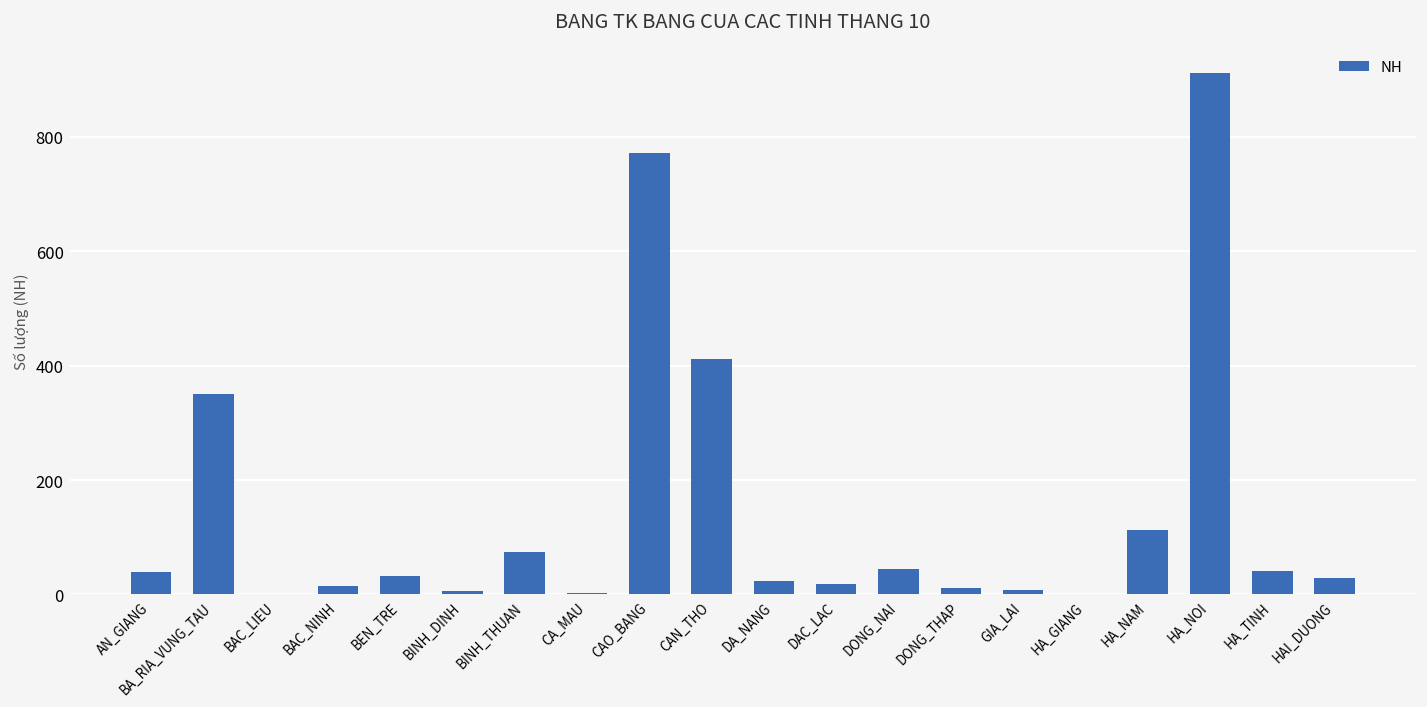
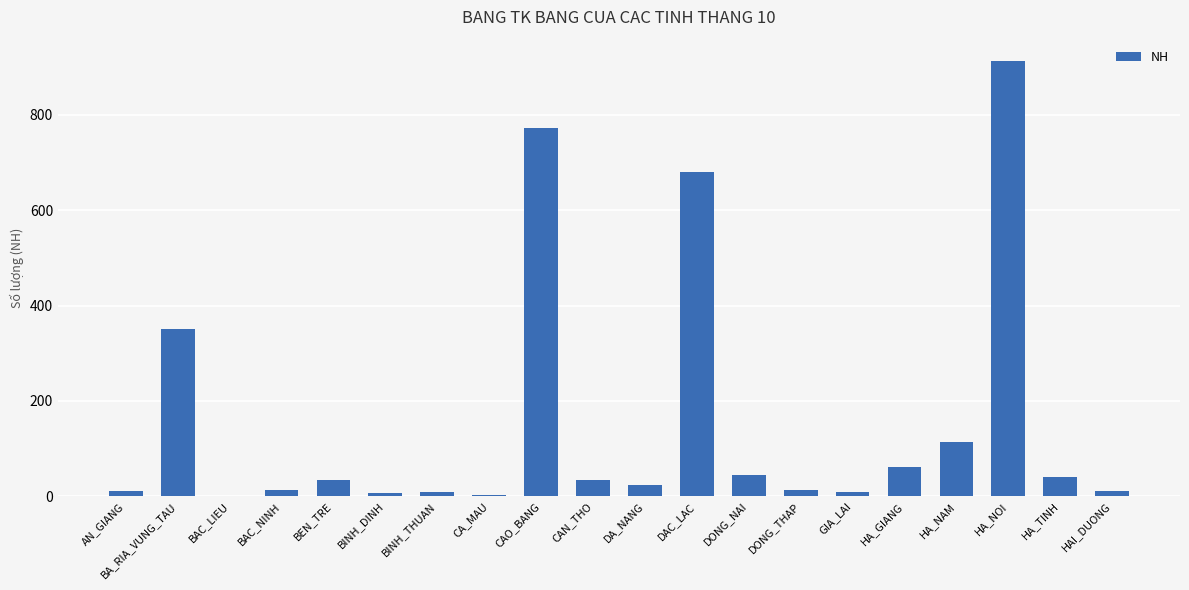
  {
-   "AN_GIANG": 40,
+   "AN_GIANG": 10,
    "BA_RIA_VUNG_TAU": 350,
    "BAC_NINH": 10,
    "BEN_TRE": 30,
    "BINH_DINH": 10,
-   "BINH_THUAN": 70,
+   "BINH_THUAN": 10,
    "CAO_BANG": 770,
-   "CAN_THO": 410,
+   "CAN_THO": 30,
    "DA_NANG": 20,
-   "DAC_LAC": 20,
+   "DAC_LAC": 680,
    "DONG_NAI": 50,
    "DONG_THAP": 10,
    "GIA_LAI": 10,
-   "HA_GIANG": 0,
+   "HA_GIANG": 60,
    "HA_NAM": 110,
    "HA_NOI": 910,
    "HA_TINH": 40,
-   "HAI_DUONG": 30
+   "HAI_DUONG": 10
  }
